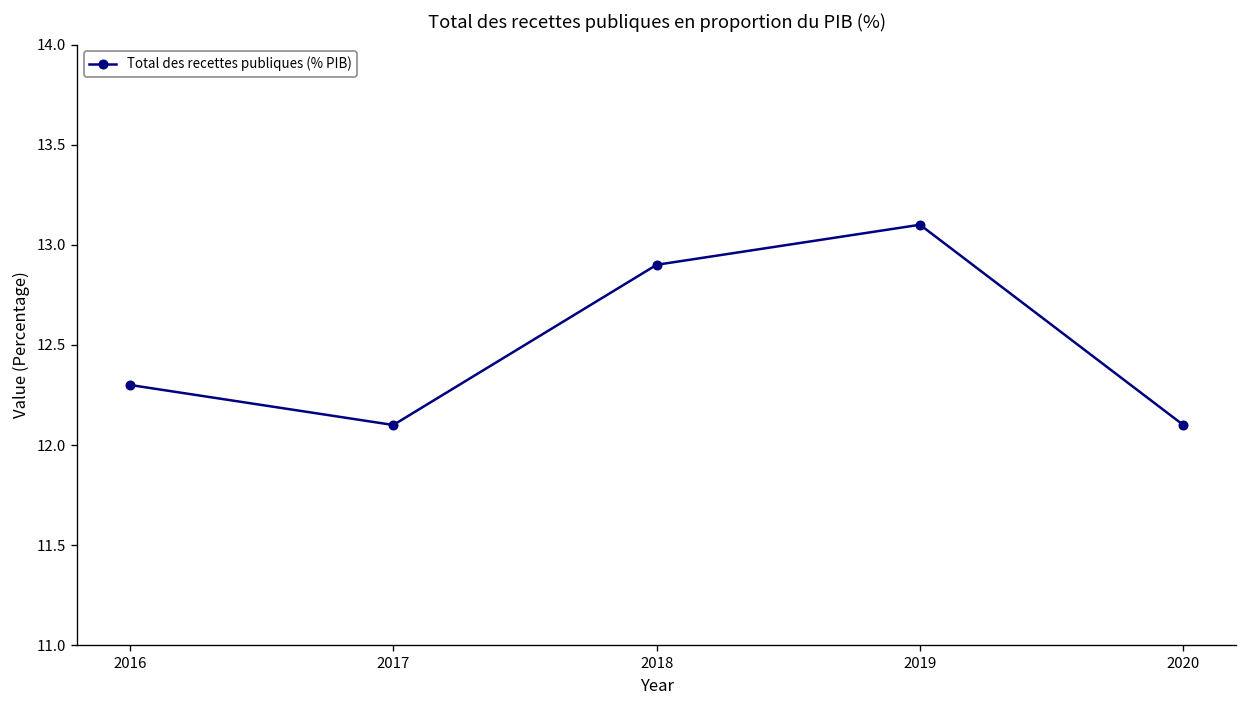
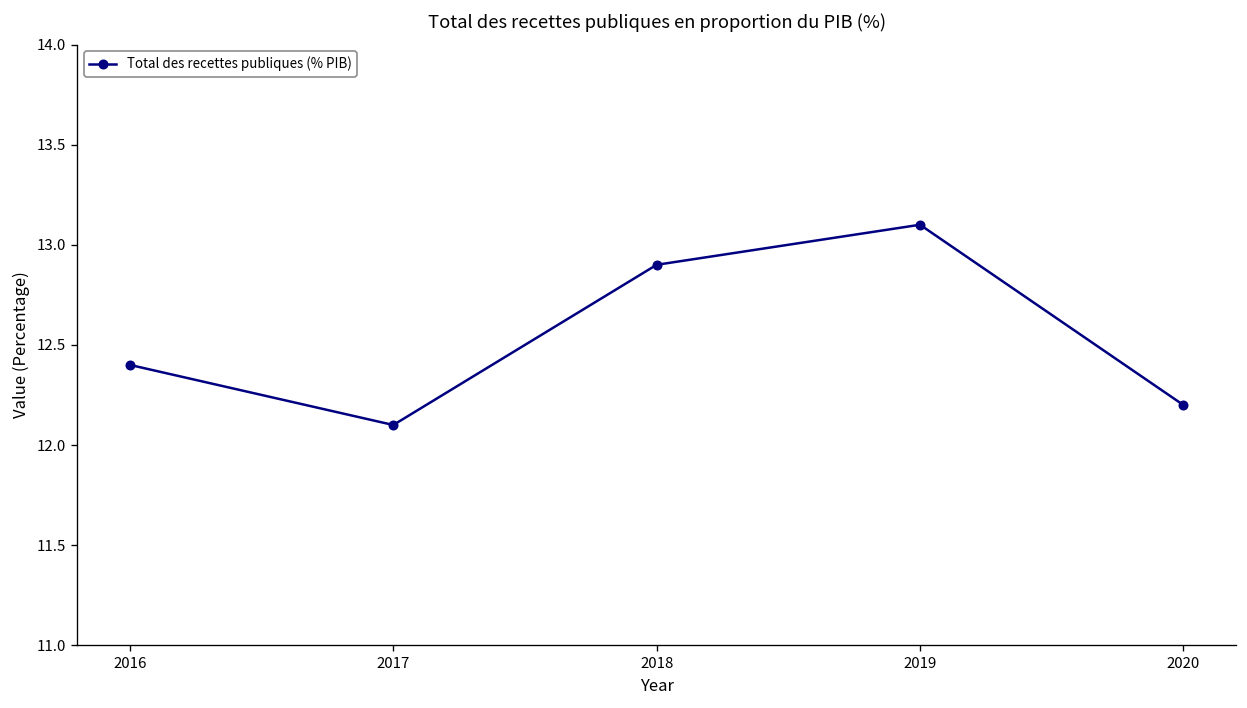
  {
-   "2016": 12.3,
+   "2016": 12.4,
    "2017": 12.1,
    "2018": 12.9,
    "2019": 13.1,
-   "2020": 12.1
+   "2020": 12.2
  }
